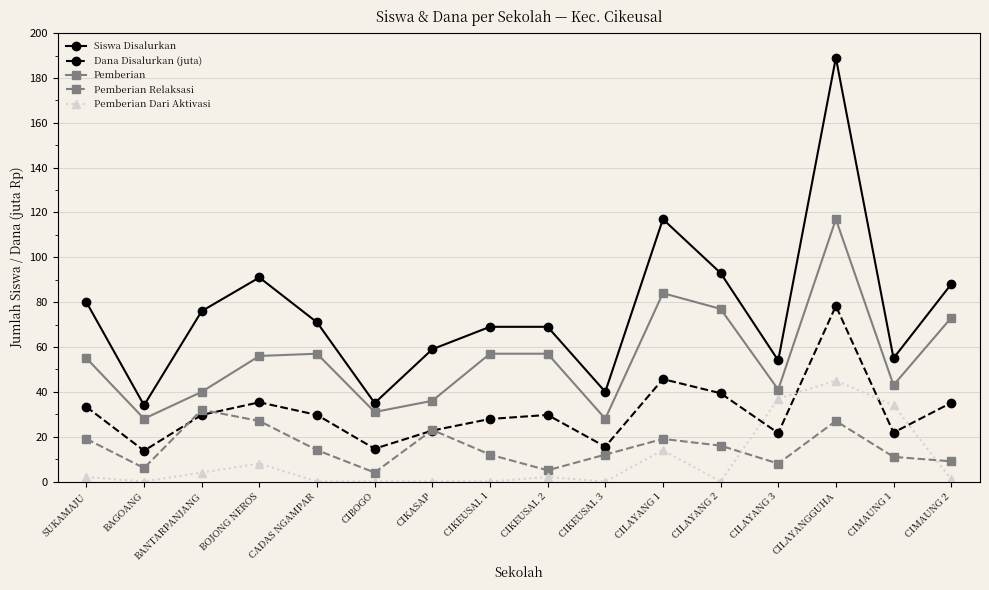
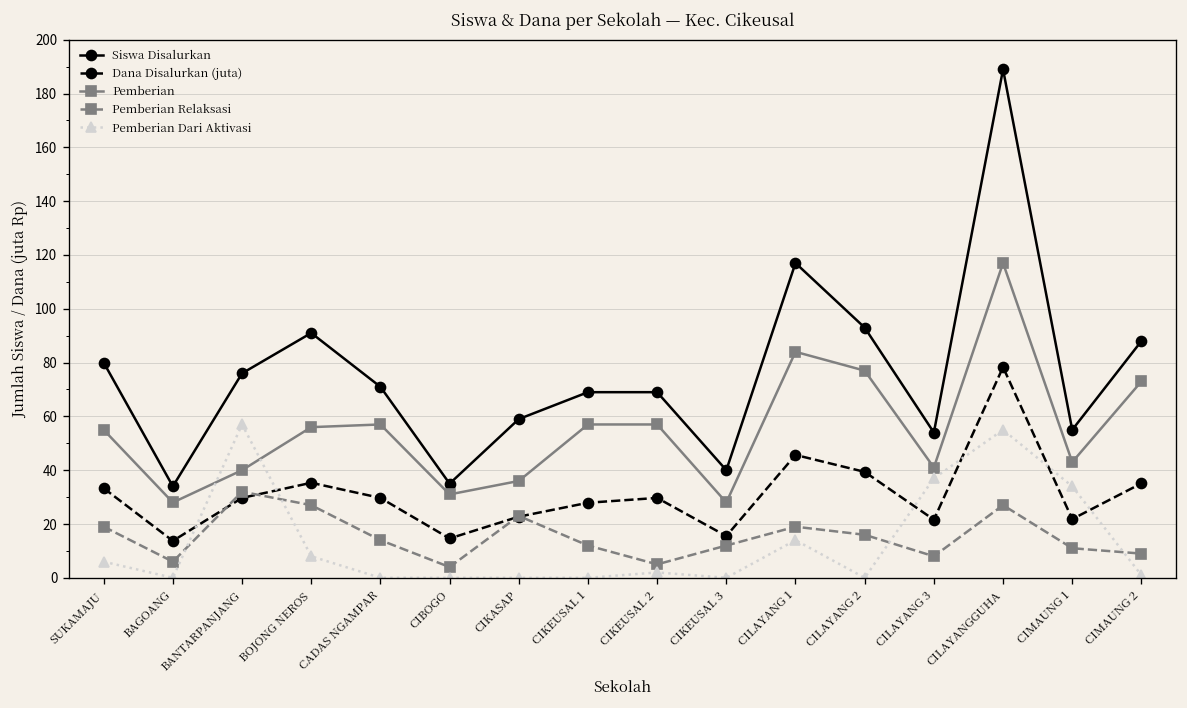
  {
    "Pemberian Dari Aktivasi": {
-     "SUKAMAJU": 2,
+     "SUKAMAJU": 6,
      "BAGOANG": 0,
-     "BANTARPANJANG": 4,
+     "BANTARPANJANG": 57,
      "BOJONG NEROS": 8,
      "CADAS NGAMPAR": 0,
      "CIBOGO": 0,
      "CIKASAP": 0,
      "CIKEUSAL 1": 0,
      "CIKEUSAL 2": 2,
      "CIKEUSAL 3": 0,
      "CILAYANG 1": 14,
      "CILAYANG 2": 0,
      "CILAYANG 3": 37,
-     "CILAYANGGUHA": 45,
+     "CILAYANGGUHA": 55,
      "CIMAUNG 1": 34,
      "CIMAUNG 2": 1
    }
  }
